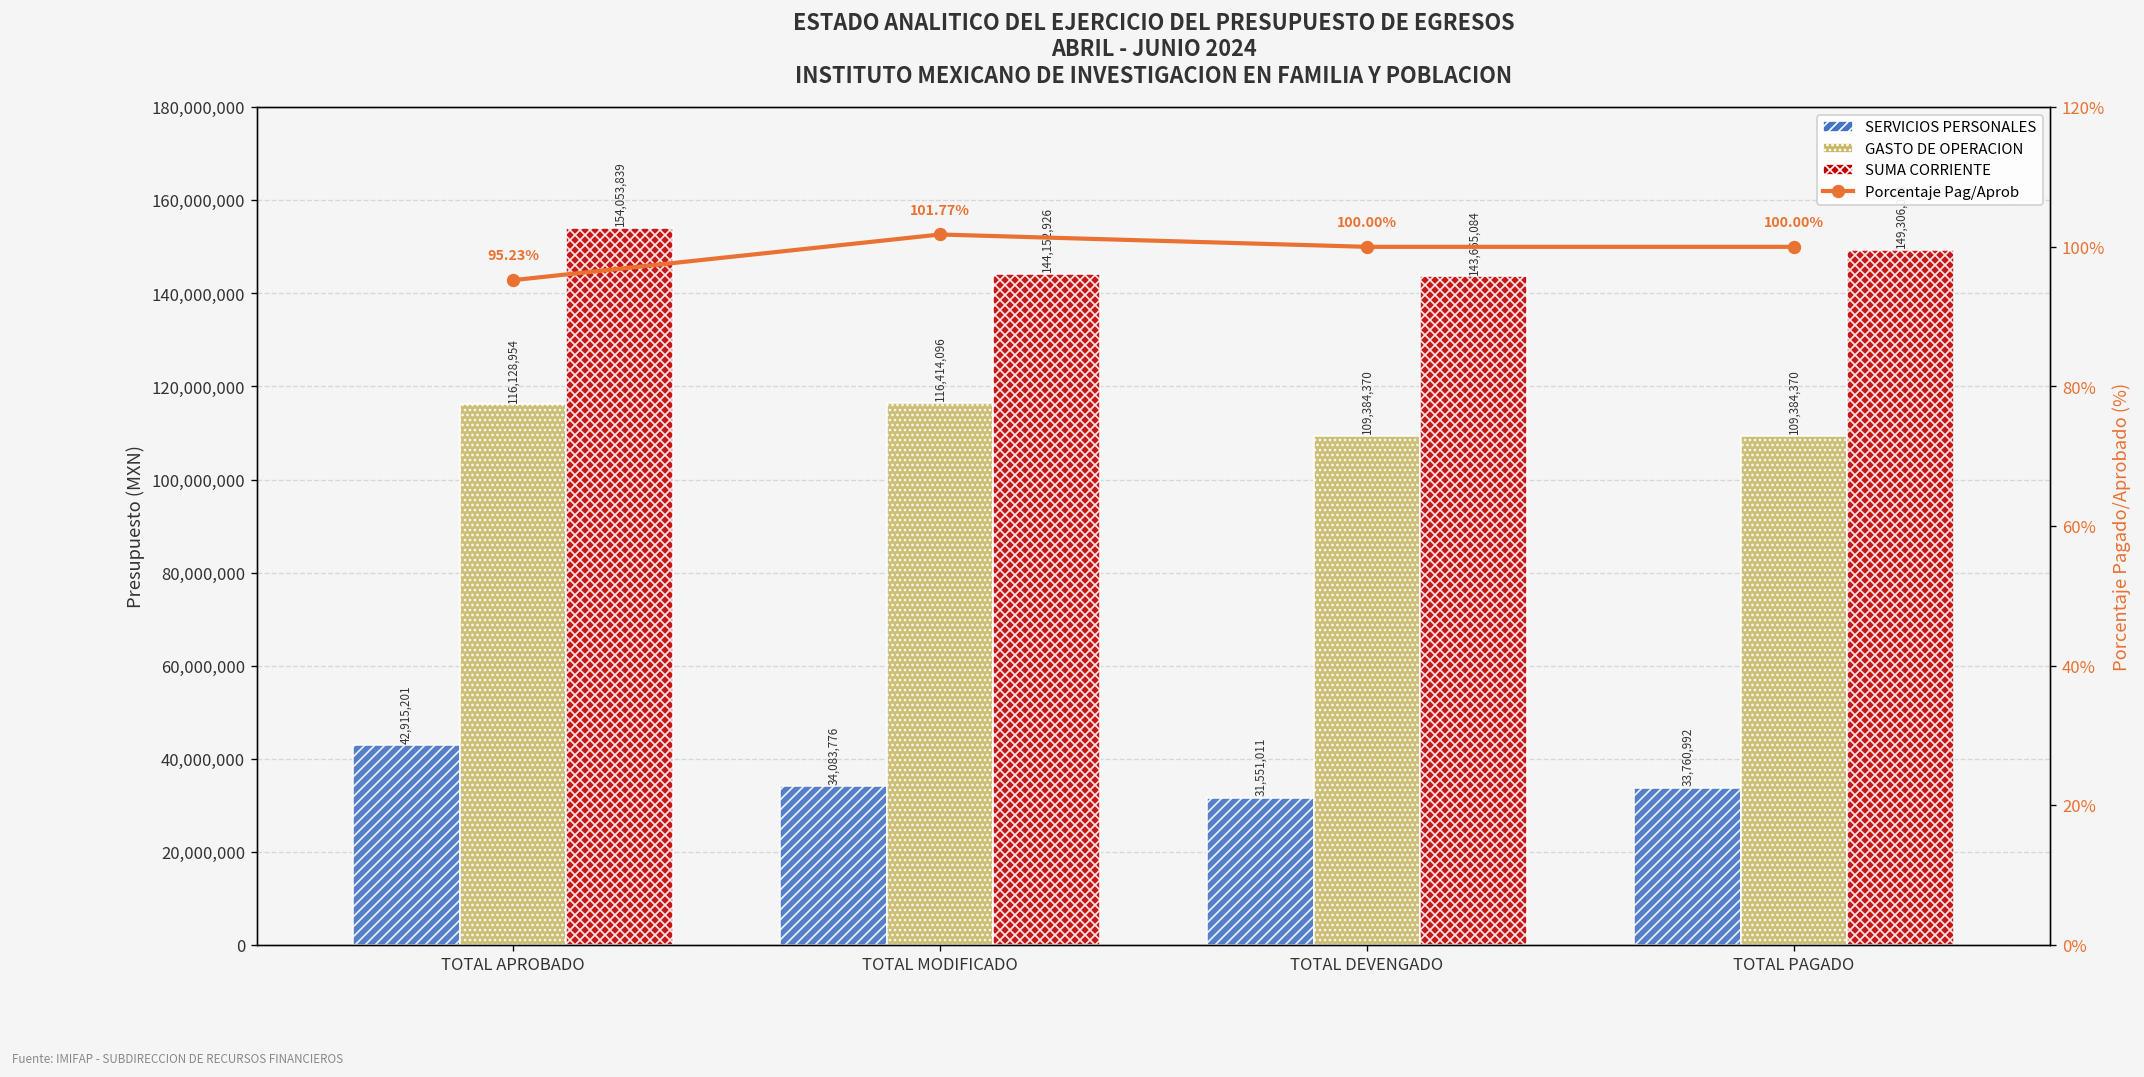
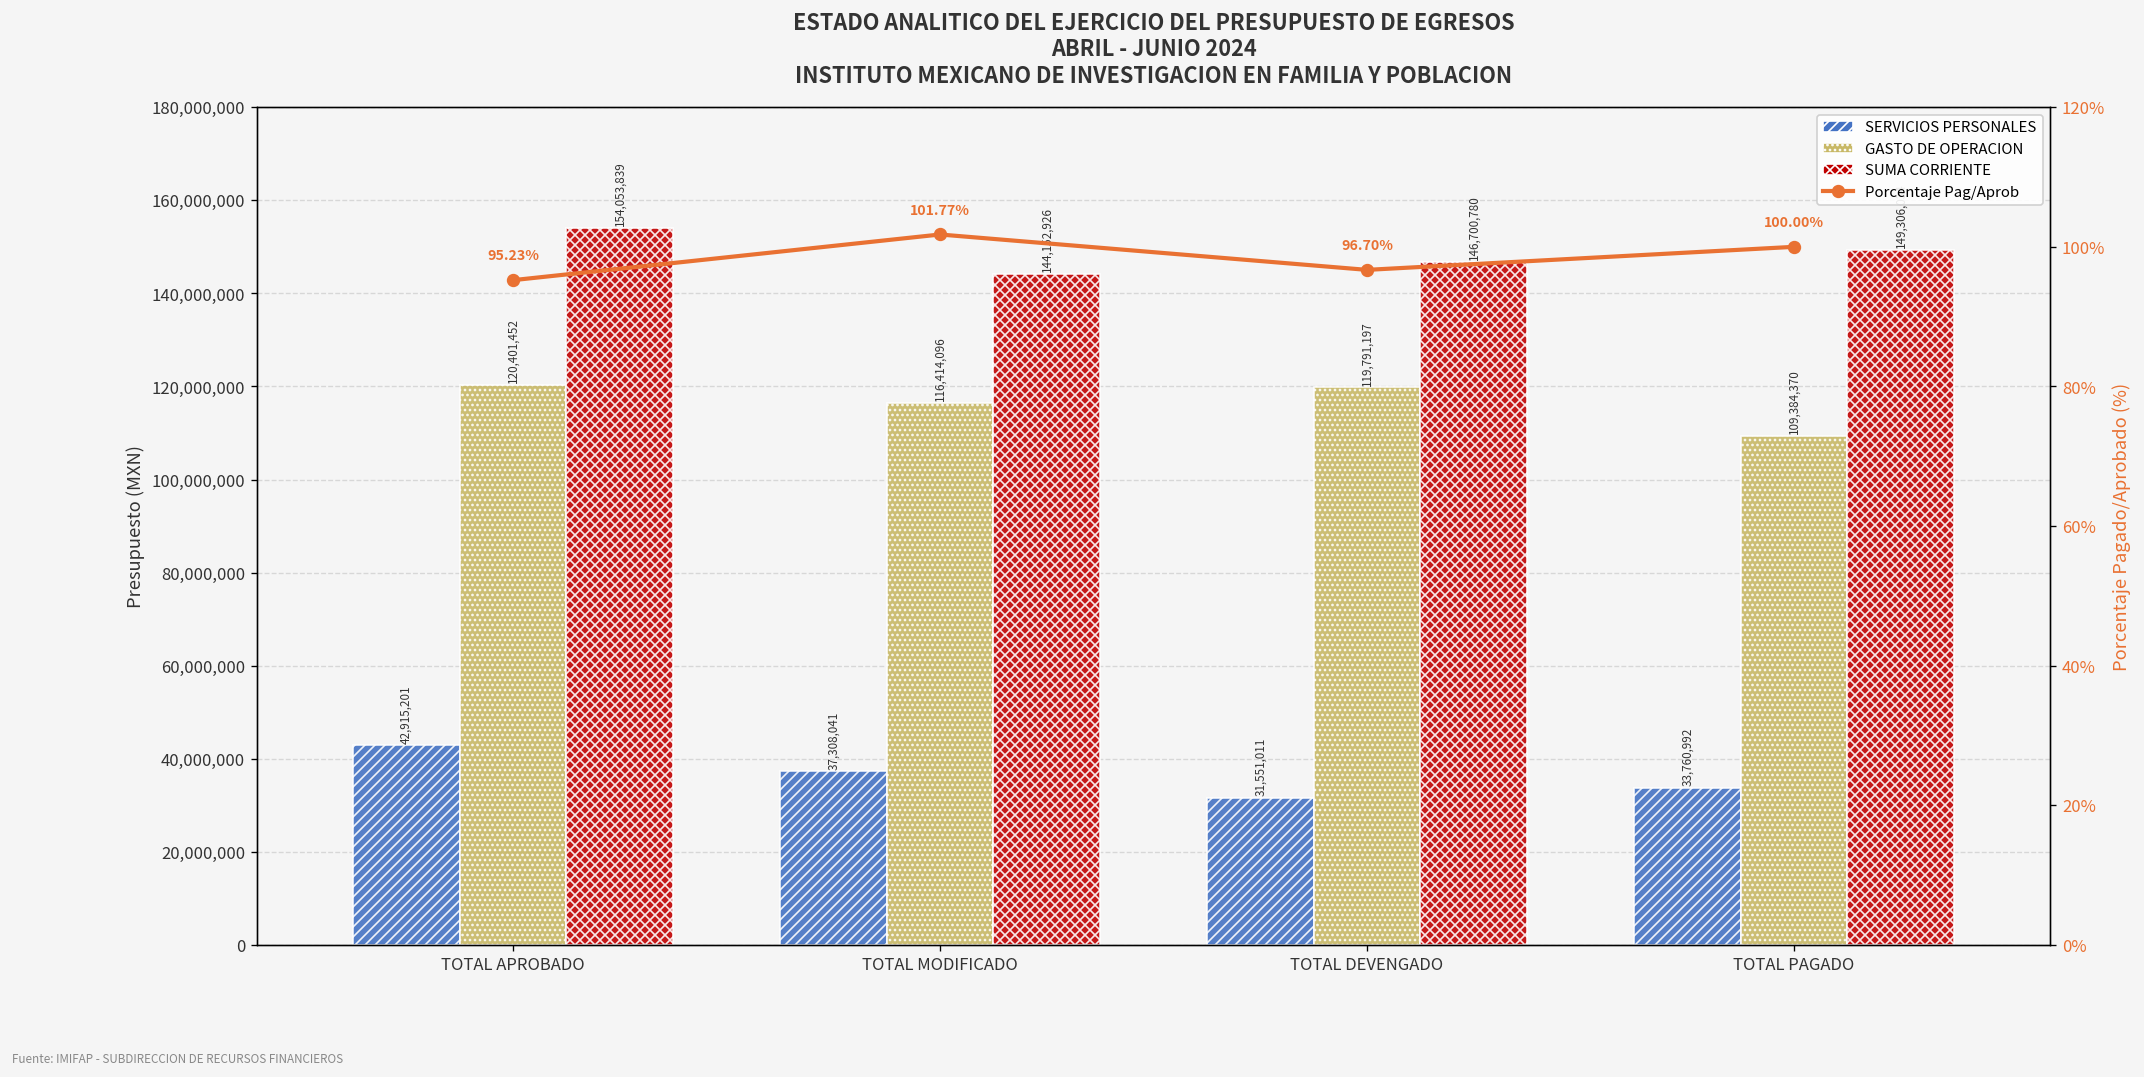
  {
    "SERVICIOS PERSONALES": {
      "TOTAL APROBADO": "42,915,201",
-     "TOTAL MODIFICADO": "34,083,776",
+     "TOTAL MODIFICADO": "37,308,041",
      "TOTAL DEVENGADO": "31,551,011",
      "TOTAL PAGADO": "33,760,992"
    },
    "GASTO DE OPERACION": {
-     "TOTAL APROBADO": "116,128,954",
+     "TOTAL APROBADO": "120,401,452",
      "TOTAL MODIFICADO": "116,414,096",
-     "TOTAL DEVENGADO": "109,384,370",
+     "TOTAL DEVENGADO": "119,791,197",
      "TOTAL PAGADO": "109,384,370"
    },
    "SUMA CORRIENTE": {
      "TOTAL APROBADO": "154,053,839",
      "TOTAL MODIFICADO": "144,152,926",
-     "TOTAL DEVENGADO": "143,665,084"
+     "TOTAL DEVENGADO": "146,700,780"
    },
    "Porcentaje Pag/Aprob": {
      "TOTAL APROBADO": "95.23%",
      "TOTAL MODIFICADO": "101.77%",
-     "TOTAL DEVENGADO": "100.00%",
+     "TOTAL DEVENGADO": "96.70%",
      "TOTAL PAGADO": "100.00%"
    }
  }
